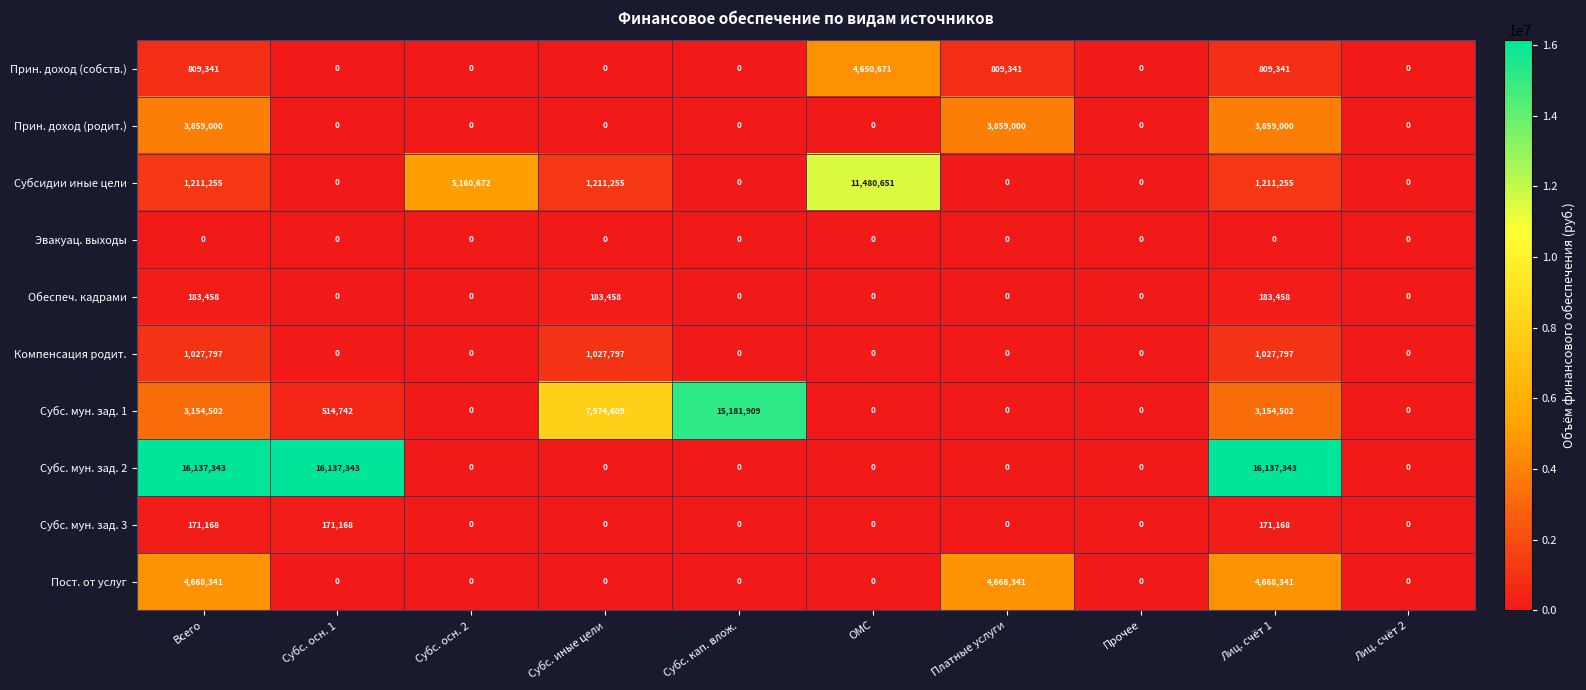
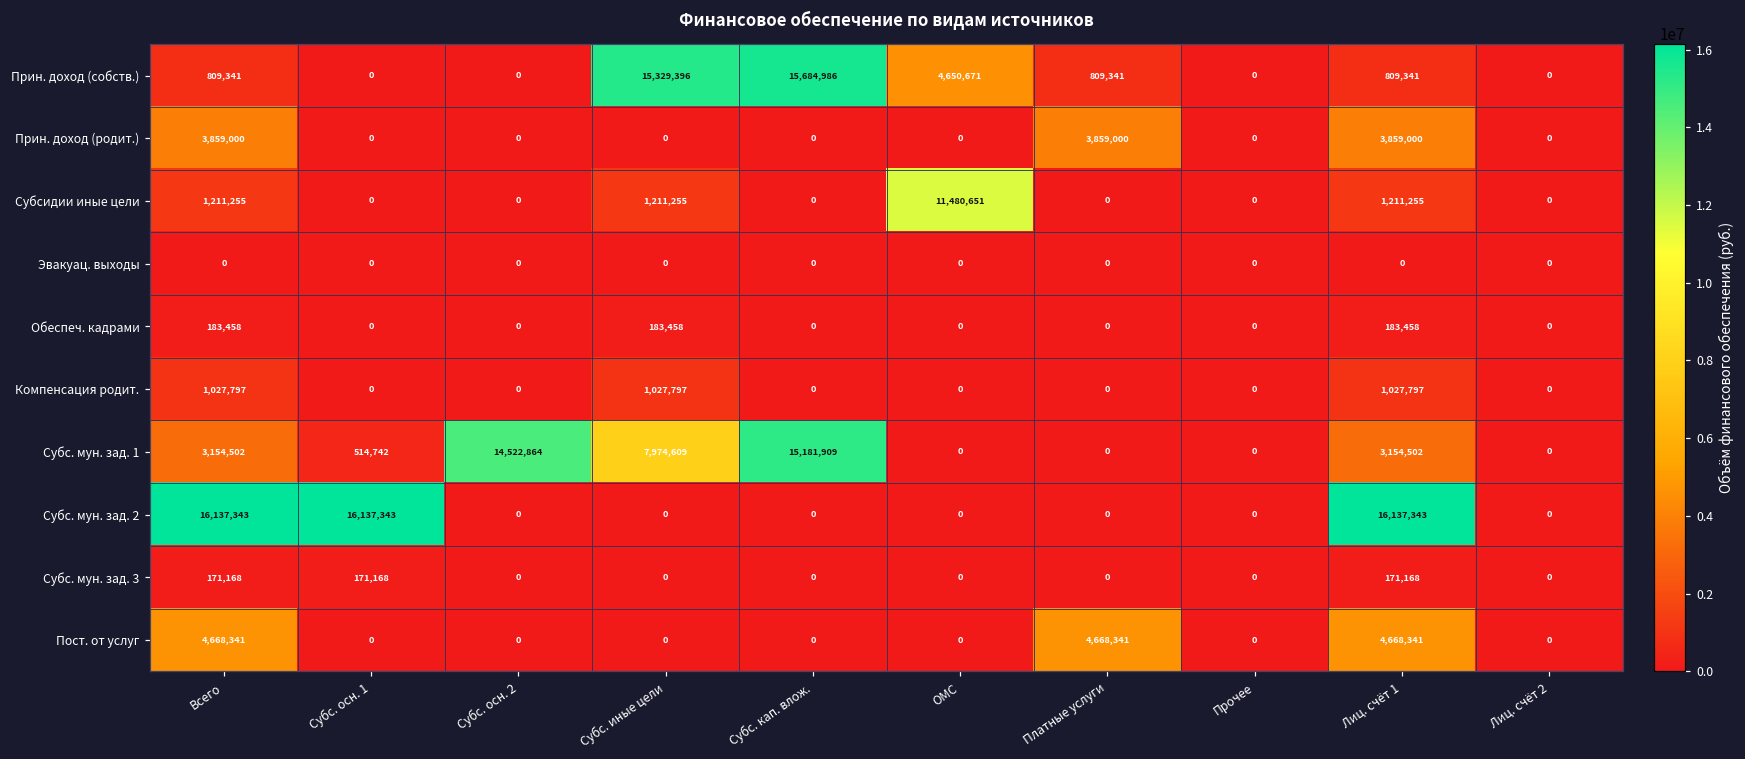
  {
    "Прин. доход (собств.)": {
      "Всего": "809,341",
      "Субс. осн. 1": "0",
      "Субс. осн. 2": "0",
-     "Субс. иные цели": "0",
-     "Субс. кап. влож.": "0",
+     "Субс. иные цели": "15,329,396",
+     "Субс. кап. влож.": "15,684,986",
      "ОМС": "4,650,671",
      "Платные услуги": "809,341",
      "Прочее": "0",
      "Лиц. счёт 1": "809,341",
      "Лиц. счёт 2": "0"
    },
    "Прин. доход (родит.)": {
      "Всего": "3,859,000",
      "Субс. осн. 1": "0",
      "Субс. осн. 2": "0",
      "Субс. иные цели": "0",
      "Субс. кап. влож.": "0",
      "ОМС": "0",
      "Платные услуги": "3,859,000",
      "Прочее": "0",
      "Лиц. счёт 1": "3,859,000",
      "Лиц. счёт 2": "0"
    },
    "Субсидии иные цели": {
      "Всего": "1,211,255",
      "Субс. осн. 1": "0",
-     "Субс. осн. 2": "5,160,672",
+     "Субс. осн. 2": "0",
      "Субс. иные цели": "1,211,255",
      "Субс. кап. влож.": "0",
      "ОМС": "11,480,651",
      "Платные услуги": "0",
      "Прочее": "0",
      "Лиц. счёт 1": "1,211,255",
      "Лиц. счёт 2": "0"
    },
    "Эвакуац. выходы": {
      "Всего": "0",
      "Субс. осн. 1": "0",
      "Субс. осн. 2": "0",
      "Субс. иные цели": "0",
      "Субс. кап. влож.": "0",
      "ОМС": "0",
      "Платные услуги": "0",
      "Прочее": "0",
      "Лиц. счёт 1": "0",
      "Лиц. счёт 2": "0"
    },
    "Обеспеч. кадрами": {
      "Всего": "183,458",
      "Субс. осн. 1": "0",
      "Субс. осн. 2": "0",
      "Субс. иные цели": "183,458",
      "Субс. кап. влож.": "0",
      "ОМС": "0",
      "Платные услуги": "0",
      "Прочее": "0",
      "Лиц. счёт 1": "183,458",
      "Лиц. счёт 2": "0"
    },
    "Компенсация родит.": {
      "Всего": "1,027,797",
      "Субс. осн. 1": "0",
      "Субс. осн. 2": "0",
      "Субс. иные цели": "1,027,797",
      "Субс. кап. влож.": "0",
      "ОМС": "0",
      "Платные услуги": "0",
      "Прочее": "0",
      "Лиц. счёт 1": "1,027,797",
      "Лиц. счёт 2": "0"
    },
    "Субс. мун. зад. 1": {
      "Всего": "3,154,502",
      "Субс. осн. 1": "514,742",
-     "Субс. осн. 2": "0",
+     "Субс. осн. 2": "14,522,864",
      "Субс. иные цели": "7,974,609",
      "Субс. кап. влож.": "15,181,909",
      "ОМС": "0",
      "Платные услуги": "0",
      "Прочее": "0",
      "Лиц. счёт 1": "3,154,502",
      "Лиц. счёт 2": "0"
    },
    "Субс. мун. зад. 2": {
      "Всего": "16,137,343",
      "Субс. осн. 1": "16,137,343",
      "Субс. осн. 2": "0",
      "Субс. иные цели": "0",
      "Субс. кап. влож.": "0",
      "ОМС": "0",
      "Платные услуги": "0",
      "Прочее": "0",
      "Лиц. счёт 1": "16,137,343",
      "Лиц. счёт 2": "0"
    },
    "Субс. мун. зад. 3": {
      "Всего": "171,168",
      "Субс. осн. 1": "171,168",
      "Субс. осн. 2": "0",
      "Субс. иные цели": "0",
      "Субс. кап. влож.": "0",
      "ОМС": "0",
      "Платные услуги": "0",
      "Прочее": "0",
      "Лиц. счёт 1": "171,168",
      "Лиц. счёт 2": "0"
    },
    "Пост. от услуг": {
      "Всего": "4,668,341",
      "Субс. осн. 1": "0",
      "Субс. осн. 2": "0",
      "Субс. иные цели": "0",
      "Субс. кап. влож.": "0",
      "ОМС": "0",
      "Платные услуги": "4,668,341",
      "Прочее": "0",
      "Лиц. счёт 1": "4,668,341",
      "Лиц. счёт 2": "0"
    }
  }
